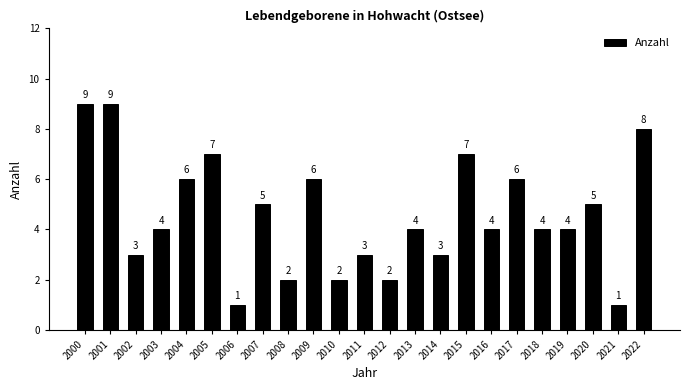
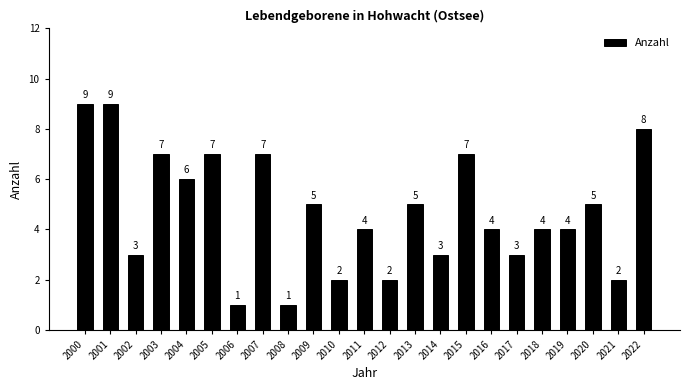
  {
    "2000": 9,
    "2001": 9,
    "2002": 3,
-   "2003": 4,
+   "2003": 7,
    "2004": 6,
    "2005": 7,
    "2006": 1,
-   "2007": 5,
-   "2008": 2,
-   "2009": 6,
+   "2007": 7,
+   "2008": 1,
+   "2009": 5,
    "2010": 2,
-   "2011": 3,
+   "2011": 4,
    "2012": 2,
-   "2013": 4,
+   "2013": 5,
    "2014": 3,
    "2015": 7,
    "2016": 4,
-   "2017": 6,
+   "2017": 3,
    "2018": 4,
    "2019": 4,
    "2020": 5,
-   "2021": 1,
+   "2021": 2,
    "2022": 8
  }
